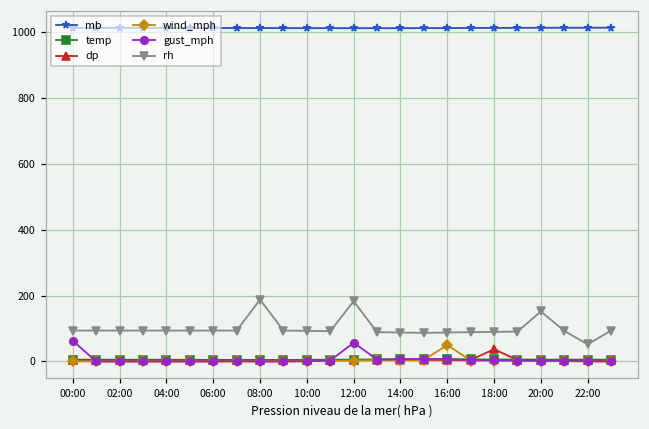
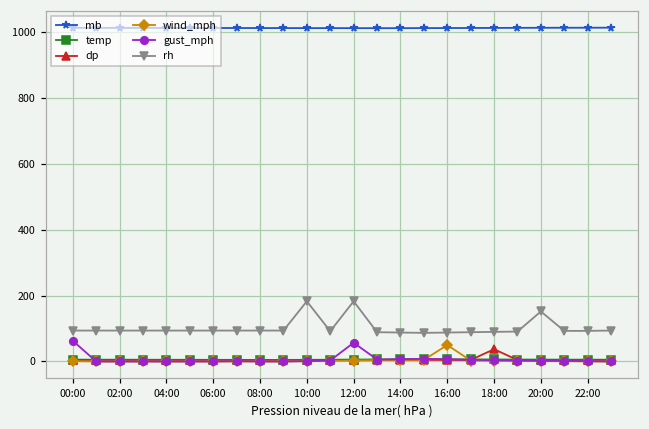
  {
    "mb": {
      "08:00": 1010,
      "10:00": 1010,
      "12:00": 1010,
      "14:00": 1010,
      "16:00": 1010,
      "18:00": 1010,
      "20:00": 1010,
      "22:00": 1010
    },
    "dp": {
      "18:00": 40
    },
    "wind_mph": {
      "16:00": 50
    },
    "gust_mph": {
      "00:00": 60,
      "12:00": 60
    },
    "rh": {
      "00:00": 90,
      "02:00": 90,
      "04:00": 90,
      "06:00": 90,
-     "08:00": 190,
-     "10:00": 90,
+     "08:00": 90,
+     "10:00": 180,
      "12:00": 180,
      "14:00": 90,
      "16:00": 90,
      "18:00": 90,
      "20:00": 150,
-     "22:00": 50
+     "22:00": 90
    }
  }
